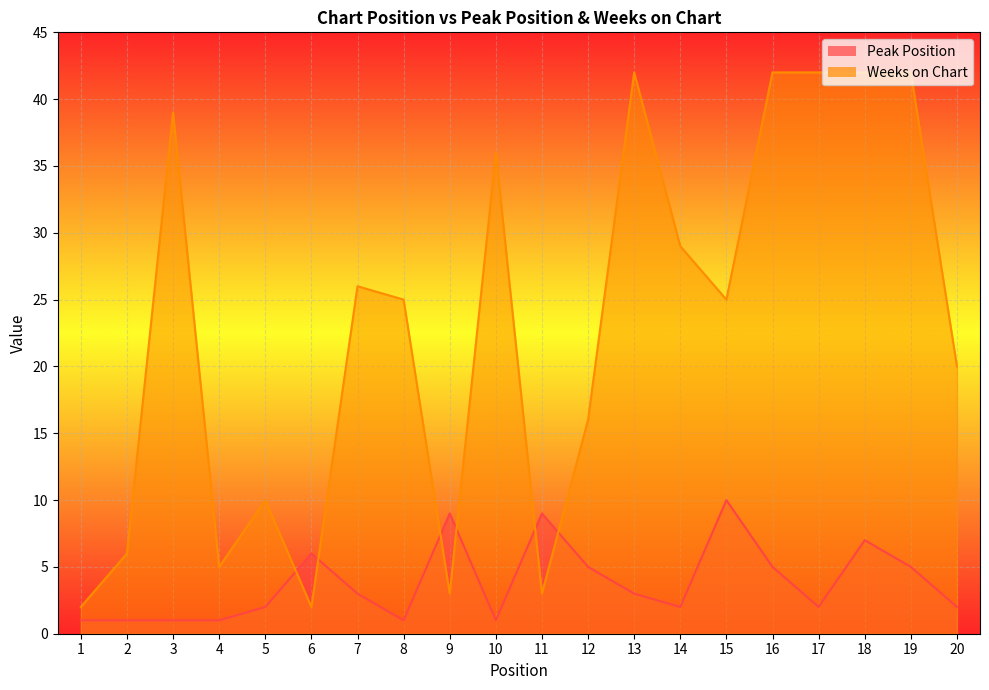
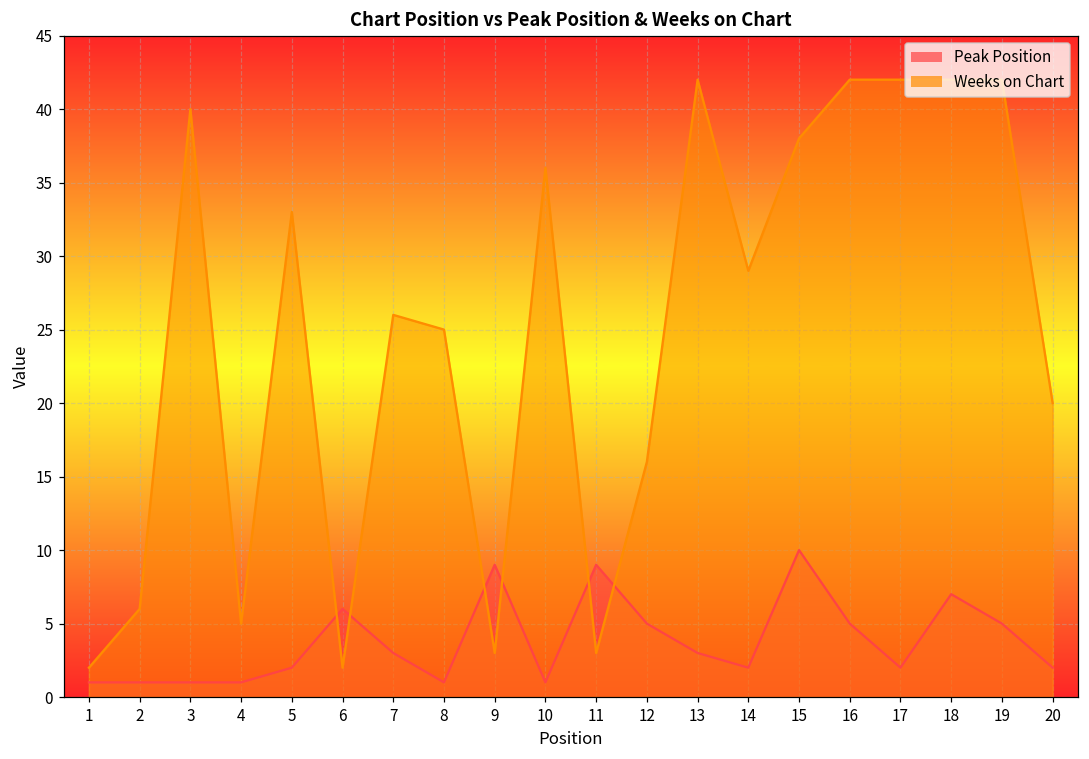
  {
    "Peak Position": {
      "1": 1,
      "2": 1,
      "3": 1,
      "4": 1,
      "5": 2,
      "6": 6,
      "7": 3,
      "8": 1,
      "9": 9,
      "10": 1,
      "11": 9,
      "12": 5,
      "13": 3,
      "14": 2,
      "15": 10,
      "16": 5,
      "17": 2,
      "18": 7,
      "19": 5,
      "20": 2
    },
    "Weeks on Chart": {
      "1": 2,
      "2": 6,
-     "3": 39,
+     "3": 40,
      "4": 5,
-     "5": 10,
+     "5": 33,
      "6": 2,
      "7": 26,
      "8": 25,
      "9": 3,
      "10": 36,
      "11": 3,
      "12": 16,
      "13": 42,
      "14": 29,
-     "15": 25,
+     "15": 38,
      "16": 42,
      "17": 42,
      "20": 20
    }
  }
